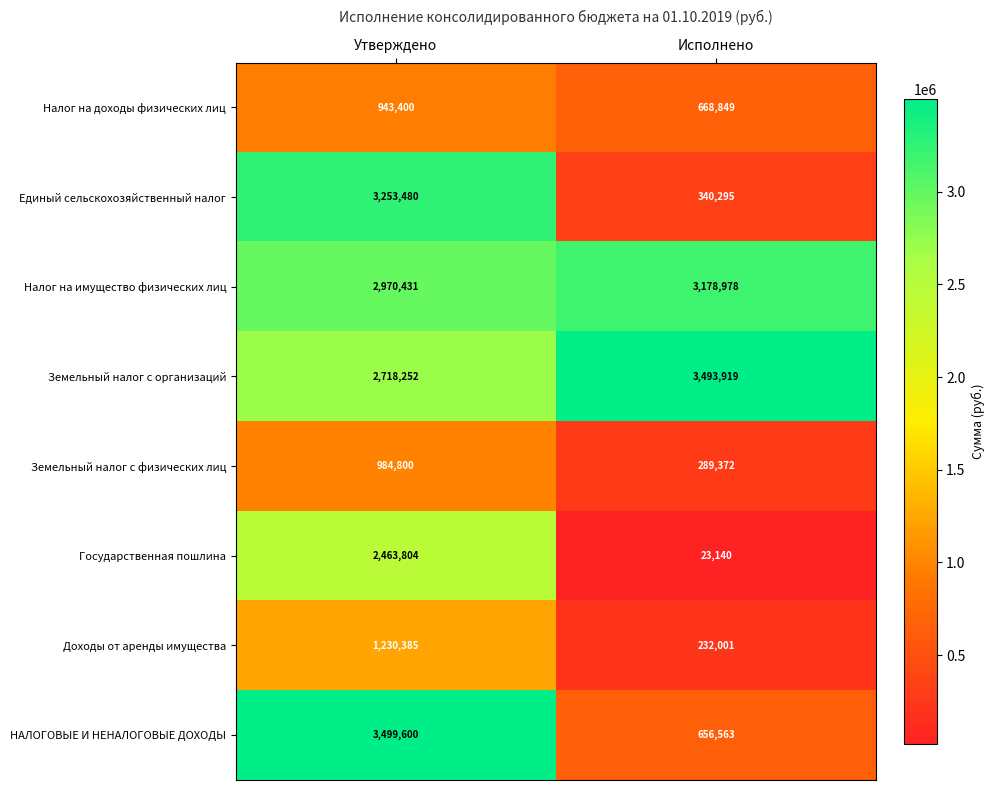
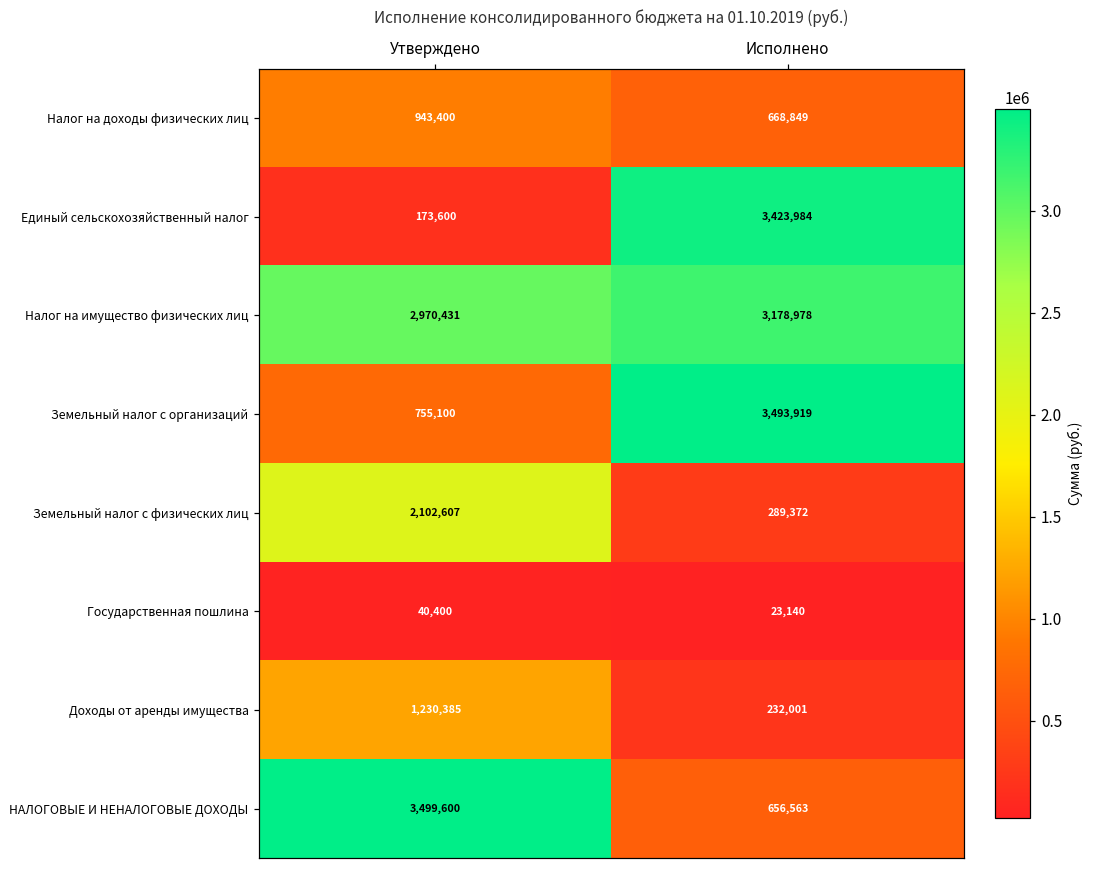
  {
    "Налог на доходы физических лиц": {
      "Утверждено": "943,400",
      "Исполнено": "668,849"
    },
    "Единый сельскохозяйственный налог": {
-     "Утверждено": "3,253,480",
-     "Исполнено": "340,295"
+     "Утверждено": "173,600",
+     "Исполнено": "3,423,984"
    },
    "Налог на имущество физических лиц": {
      "Утверждено": "2,970,431",
      "Исполнено": "3,178,978"
    },
    "Земельный налог с организаций": {
-     "Утверждено": "2,718,252",
+     "Утверждено": "755,100",
      "Исполнено": "3,493,919"
    },
    "Земельный налог с физических лиц": {
-     "Утверждено": "984,800",
+     "Утверждено": "2,102,607",
      "Исполнено": "289,372"
    },
    "Государственная пошлина": {
-     "Утверждено": "2,463,804",
+     "Утверждено": "40,400",
      "Исполнено": "23,140"
    },
    "Доходы от аренды имущества": {
      "Утверждено": "1,230,385",
      "Исполнено": "232,001"
    },
    "НАЛОГОВЫЕ И НЕНАЛОГОВЫЕ ДОХОДЫ": {
      "Утверждено": "3,499,600",
      "Исполнено": "656,563"
    }
  }
